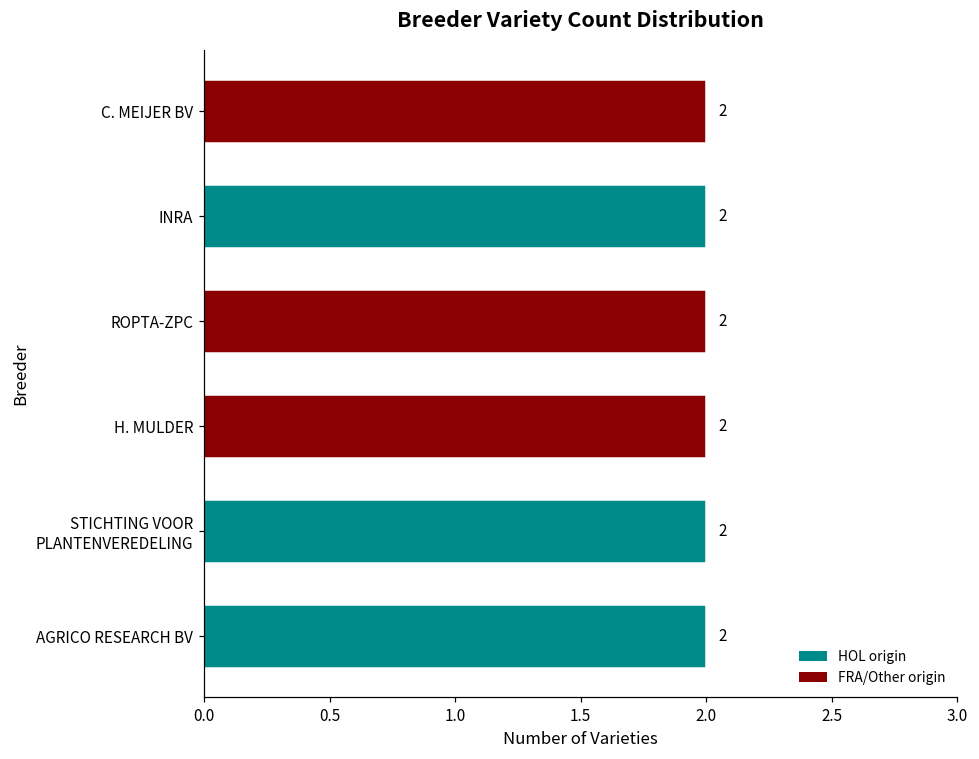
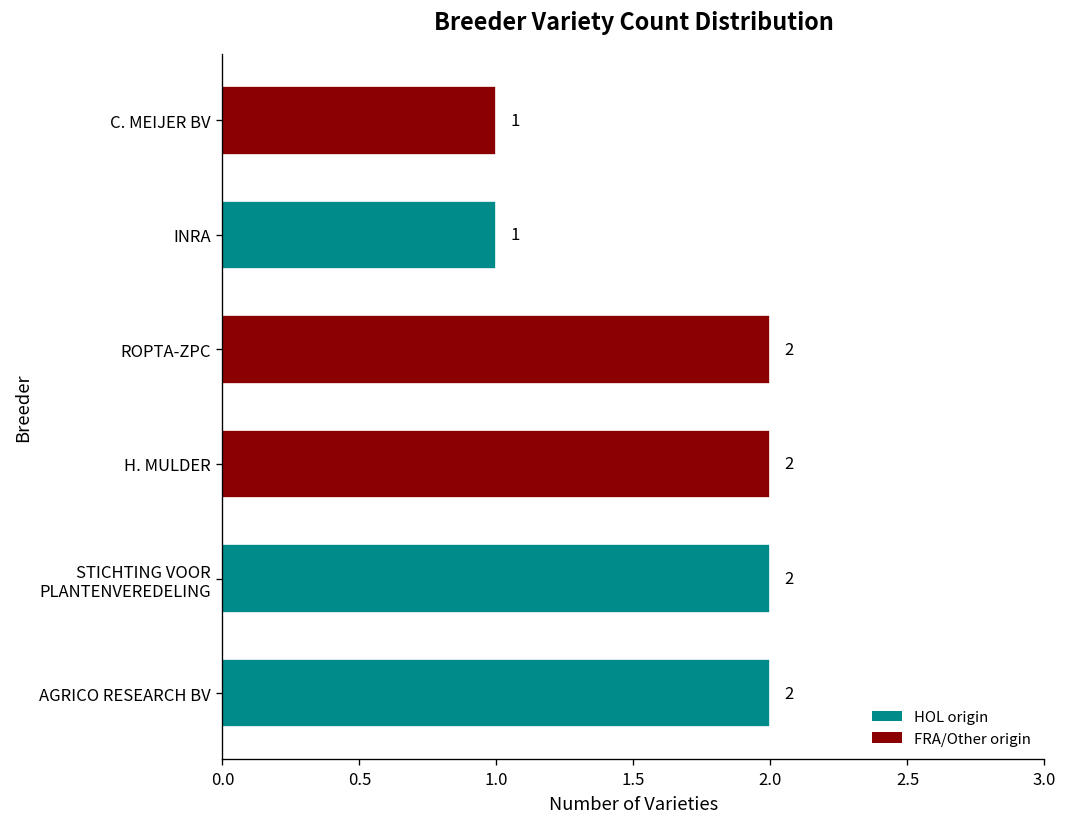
  {
-   "C. MEIJER BV": 2,
-   "INRA": 2,
+   "C. MEIJER BV": 1,
+   "INRA": 1,
    "ROPTA-ZPC": 2,
    "H. MULDER": 2,
    "STICHTING VOOR PLANTENVEREDELING": 2,
    "AGRICO RESEARCH BV": 2
  }
